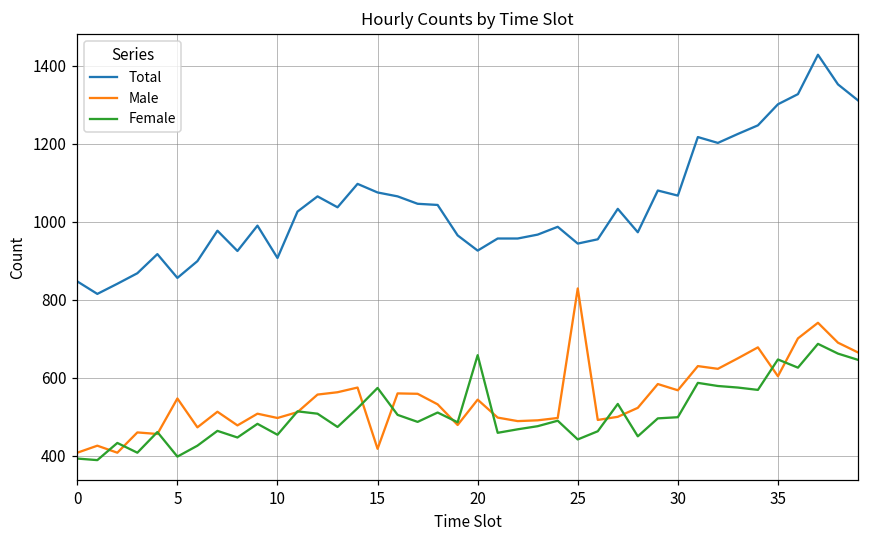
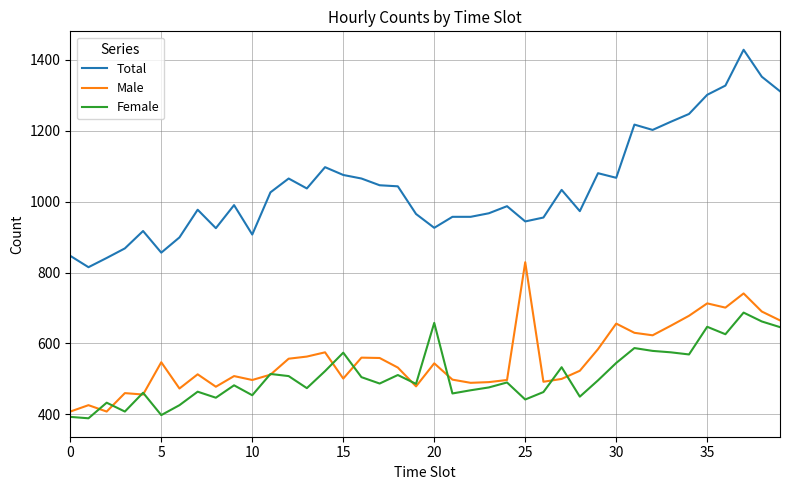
  {
    "Total": {
      "0": 850,
      "5": 860,
      "10": 910,
      "15": 1080,
      "20": 930,
      "25": 940,
      "30": 1070,
      "35": 1300
    },
    "Male": {
      "0": 410,
      "5": 550,
      "10": 500,
-     "15": 420,
+     "15": 500,
      "20": 540,
      "25": 830,
-     "30": 570,
-     "35": 600
+     "30": 660,
+     "35": 710
    },
    "Female": {
      "0": 390,
      "5": 400,
      "10": 450,
      "15": 570,
      "20": 660,
      "25": 440,
-     "30": 500,
+     "30": 550,
      "35": 650
    }
  }
